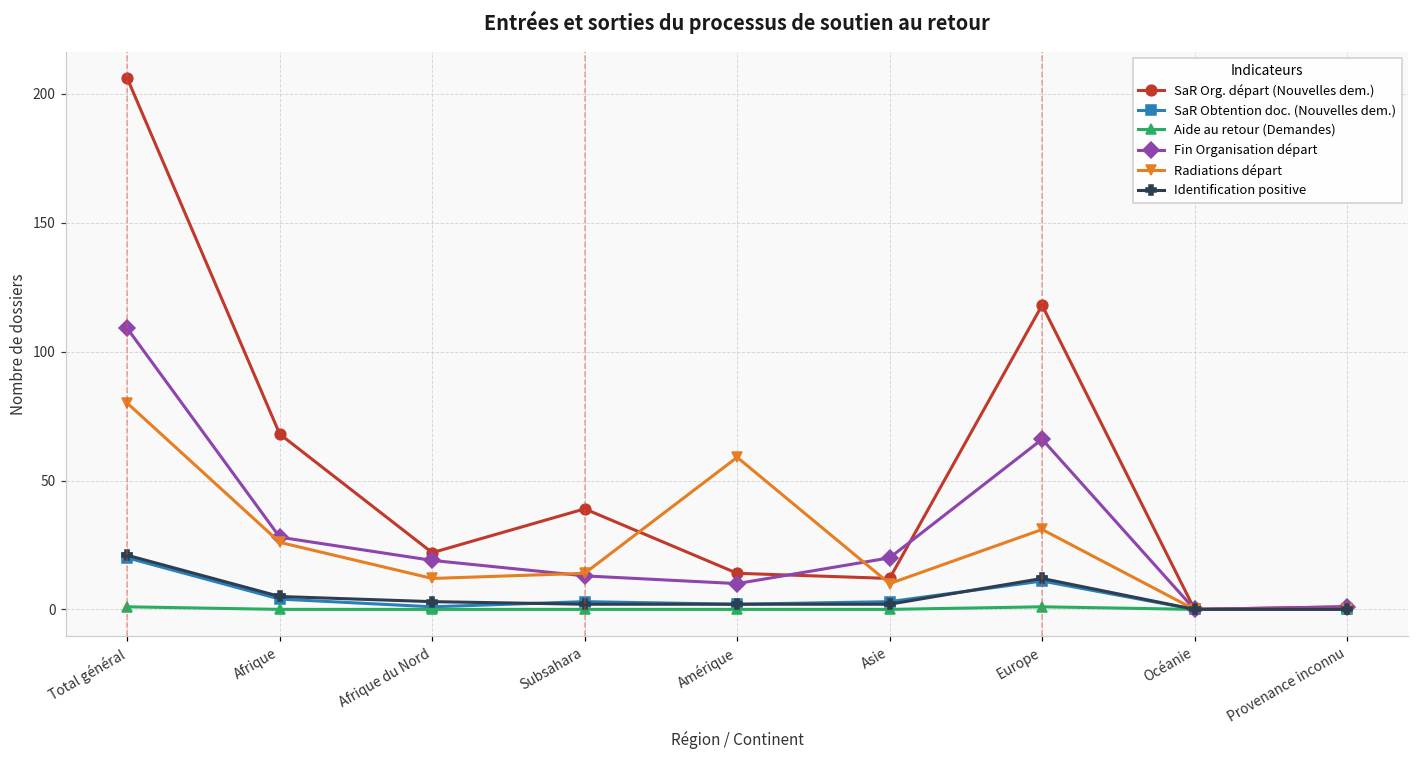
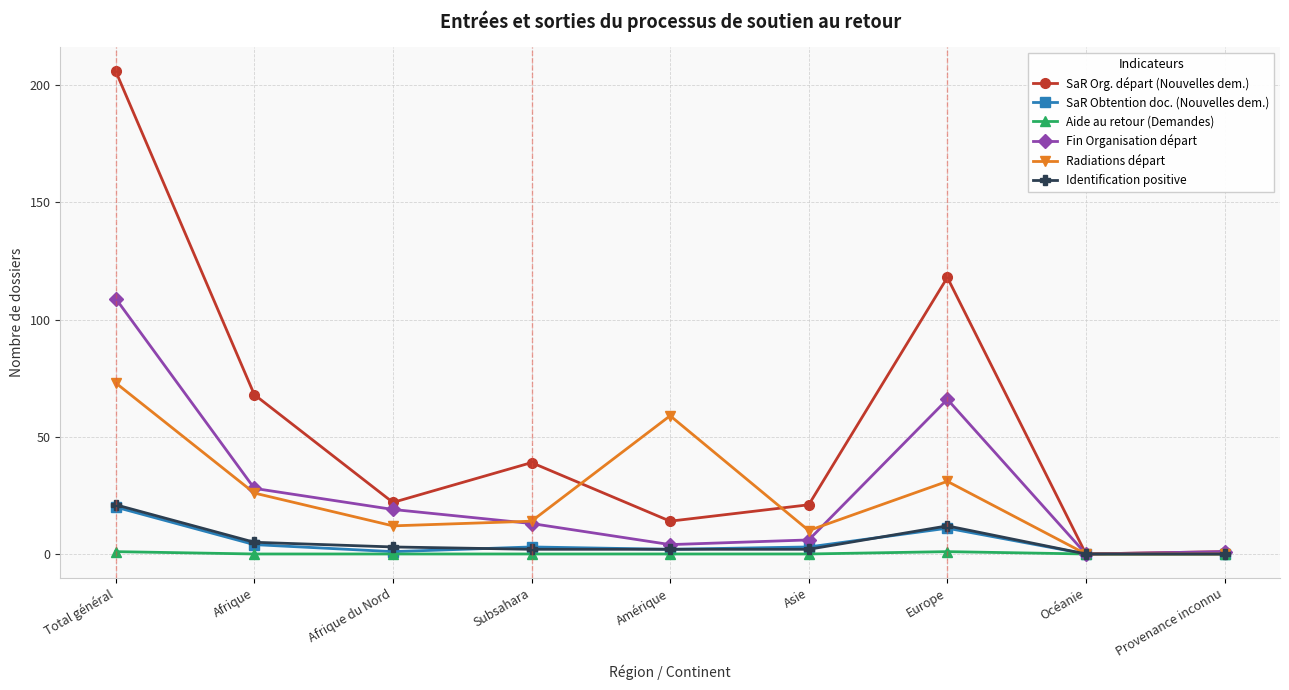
  {
    "SaR Org. départ (Nouvelles dem.)": {
      "Total général": 206,
      "Afrique": 68,
      "Afrique du Nord": 22,
      "Subsahara": 39,
      "Amérique": 14,
-     "Asie": 12,
+     "Asie": 21,
      "Europe": 118
    },
    "Aide au retour (Demandes)": {
      "Total général": 1,
      "Afrique": 0,
      "Subsahara": 0,
      "Amérique": 0,
      "Asie": 0,
      "Europe": 1
    },
    "Fin Organisation départ": {
      "Total général": 109,
      "Afrique": 28,
      "Afrique du Nord": 19,
-     "Amérique": 10,
-     "Asie": 20,
+     "Amérique": 4,
+     "Asie": 6,
      "Europe": 66
    },
    "Radiations départ": {
-     "Total général": 80,
+     "Total général": 73,
      "Afrique": 26,
      "Afrique du Nord": 12,
      "Amérique": 59,
      "Asie": 10,
      "Europe": 31
    },
    "Identification positive": {
      "Afrique du Nord": 3
    }
  }
